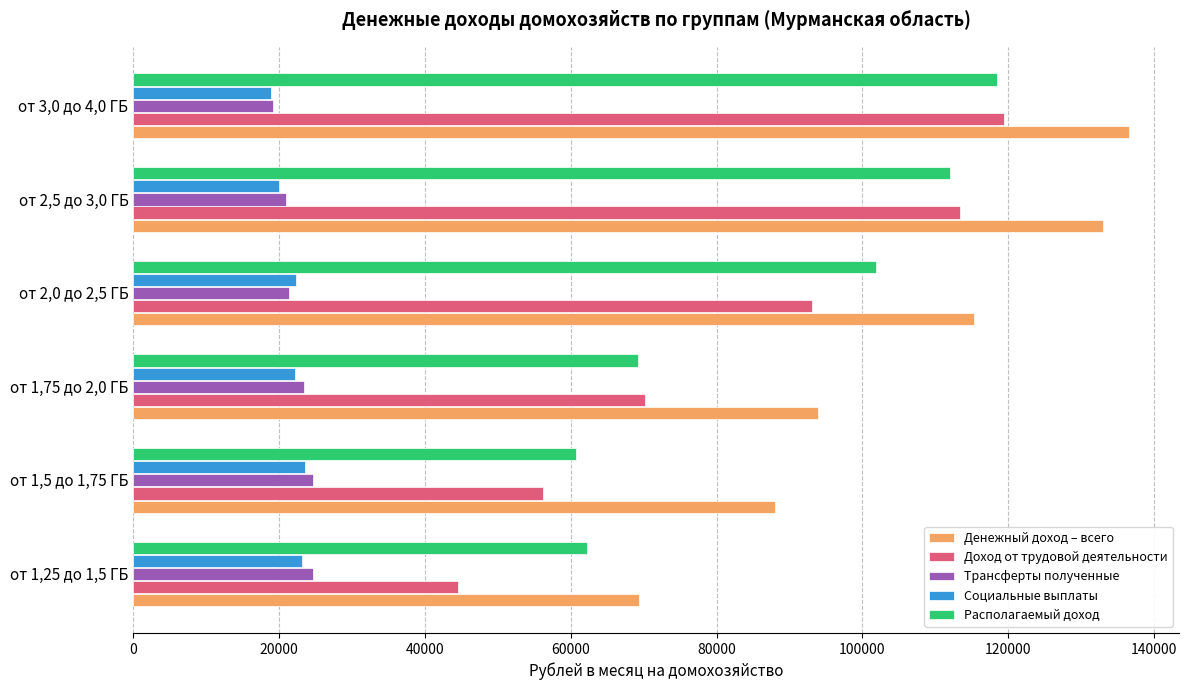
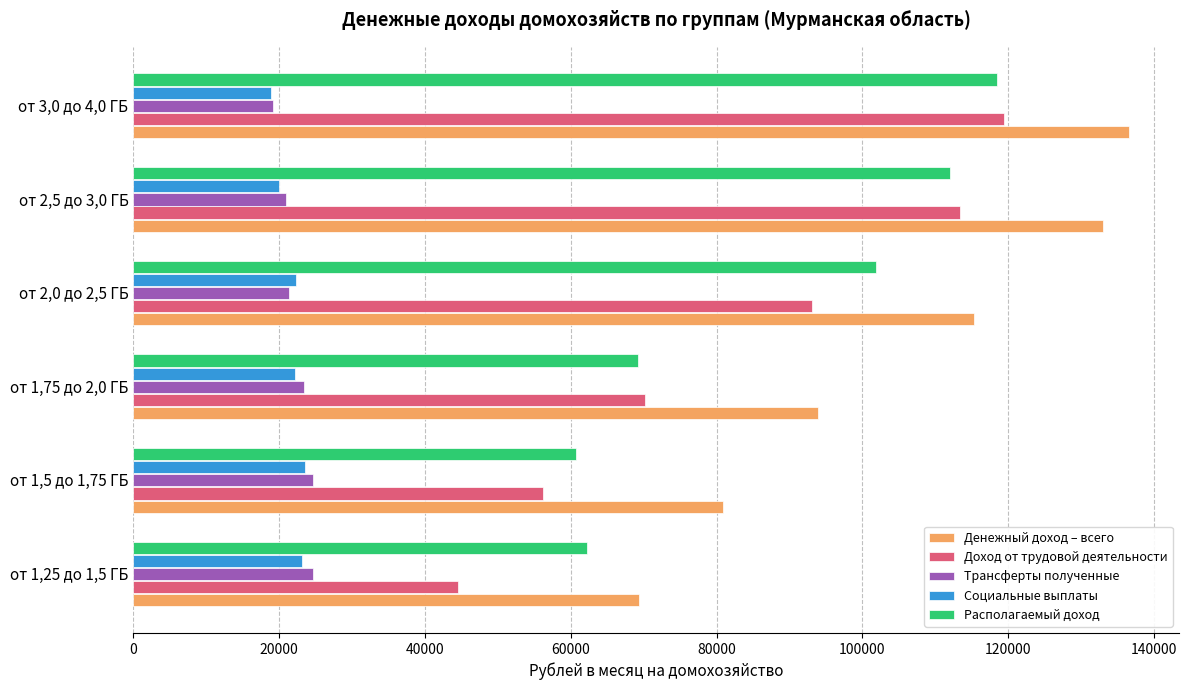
  {
    "Денежный доход – всего": {
      "от 3,0 до 4,0 ГБ": 137000,
      "от 2,5 до 3,0 ГБ": 133000,
      "от 2,0 до 2,5 ГБ": 115000,
      "от 1,75 до 2,0 ГБ": 94000,
-     "от 1,5 до 1,75 ГБ": 88000,
+     "от 1,5 до 1,75 ГБ": 81000,
      "от 1,25 до 1,5 ГБ": 69000
    },
    "Доход от трудовой деятельности": {
      "от 3,0 до 4,0 ГБ": 119000,
      "от 2,5 до 3,0 ГБ": 113000,
      "от 2,0 до 2,5 ГБ": 93000,
      "от 1,75 до 2,0 ГБ": 70000,
      "от 1,5 до 1,75 ГБ": 56000,
      "от 1,25 до 1,5 ГБ": 45000
    },
    "Трансферты полученные": {
      "от 3,0 до 4,0 ГБ": 19000,
      "от 2,5 до 3,0 ГБ": 21000,
      "от 2,0 до 2,5 ГБ": 21000,
      "от 1,75 до 2,0 ГБ": 23000,
      "от 1,5 до 1,75 ГБ": 25000,
      "от 1,25 до 1,5 ГБ": 25000
    },
    "Социальные выплаты": {
      "от 3,0 до 4,0 ГБ": 19000,
      "от 2,5 до 3,0 ГБ": 20000,
      "от 2,0 до 2,5 ГБ": 22000,
      "от 1,75 до 2,0 ГБ": 22000,
      "от 1,5 до 1,75 ГБ": 24000,
      "от 1,25 до 1,5 ГБ": 23000
    },
    "Располагаемый доход": {
      "от 3,0 до 4,0 ГБ": 118000,
      "от 2,5 до 3,0 ГБ": 112000,
      "от 2,0 до 2,5 ГБ": 102000,
      "от 1,75 до 2,0 ГБ": 69000,
      "от 1,5 до 1,75 ГБ": 61000,
      "от 1,25 до 1,5 ГБ": 62000
    }
  }
